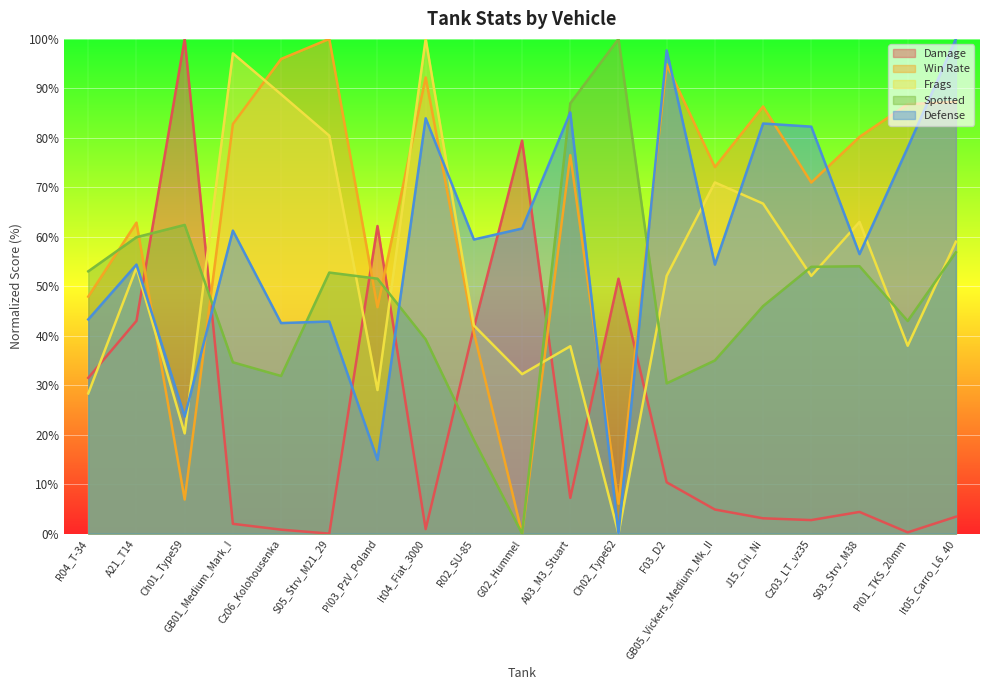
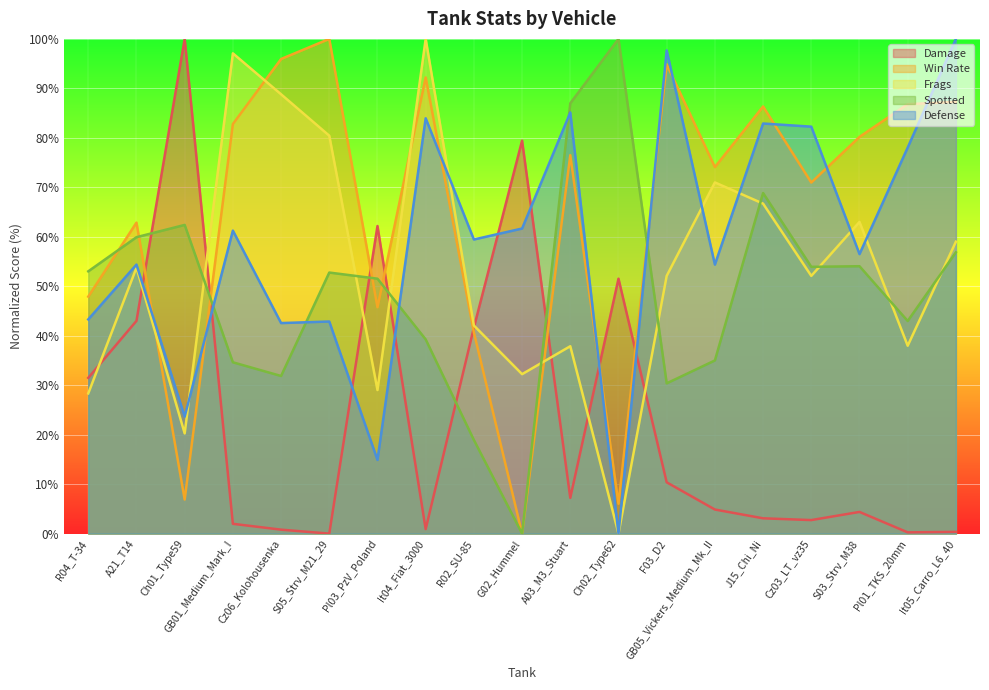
  {
    "Damage": {
      "R04_T-34": "31%",
      "A21_T14": "43%",
      "Ch01_Type59": "100%",
      "GB01_Medium_Mark_I": "2%",
      "Cz06_Kolohousenka": "1%",
      "S05_Strv_M21_29": "0%",
      "Pl03_PzV_Poland": "62%",
      "It04_Fiat_3000": "1%",
      "G02_Hummel": "79%",
      "A03_M3_Stuart": "7%",
      "Ch02_Type62": "52%",
      "F03_D2": "10%",
      "GB05_Vickers_Medium_Mk_II": "5%",
      "J15_Chi_Ni": "3%",
      "Cz03_LT_vz35": "3%",
      "S03_Strv_M38": "4%",
      "Pl01_TKS_20mm": "0%",
-     "It05_Carro_L6_40": "3%"
+     "It05_Carro_L6_40": "0%"
    },
    "Spotted": {
      "R04_T-34": "53%",
      "A21_T14": "60%",
      "Ch01_Type59": "62%",
      "GB01_Medium_Mark_I": "35%",
      "Cz06_Kolohousenka": "32%",
      "S05_Strv_M21_29": "53%",
      "Pl03_PzV_Poland": "52%",
      "It04_Fiat_3000": "39%",
      "R02_SU-85": "19%",
      "A03_M3_Stuart": "87%",
      "Ch02_Type62": "100%",
      "F03_D2": "30%",
      "GB05_Vickers_Medium_Mk_II": "35%",
-     "J15_Chi_Ni": "46%",
+     "J15_Chi_Ni": "69%",
      "Cz03_LT_vz35": "54%",
      "S03_Strv_M38": "54%",
      "Pl01_TKS_20mm": "43%",
      "It05_Carro_L6_40": "57%"
    },
    "Defense": {
      "R04_T-34": "43%",
      "A21_T14": "54%",
      "Ch01_Type59": "24%",
      "GB01_Medium_Mark_I": "61%",
      "Cz06_Kolohousenka": "43%",
      "S05_Strv_M21_29": "43%",
      "Pl03_PzV_Poland": "15%",
      "It04_Fiat_3000": "84%",
      "R02_SU-85": "59%",
      "G02_Hummel": "62%",
      "A03_M3_Stuart": "85%",
      "F03_D2": "98%",
      "GB05_Vickers_Medium_Mk_II": "54%",
      "J15_Chi_Ni": "83%",
      "Cz03_LT_vz35": "82%",
      "S03_Strv_M38": "56%",
      "Pl01_TKS_20mm": "78%",
      "It05_Carro_L6_40": "100%"
    }
  }
